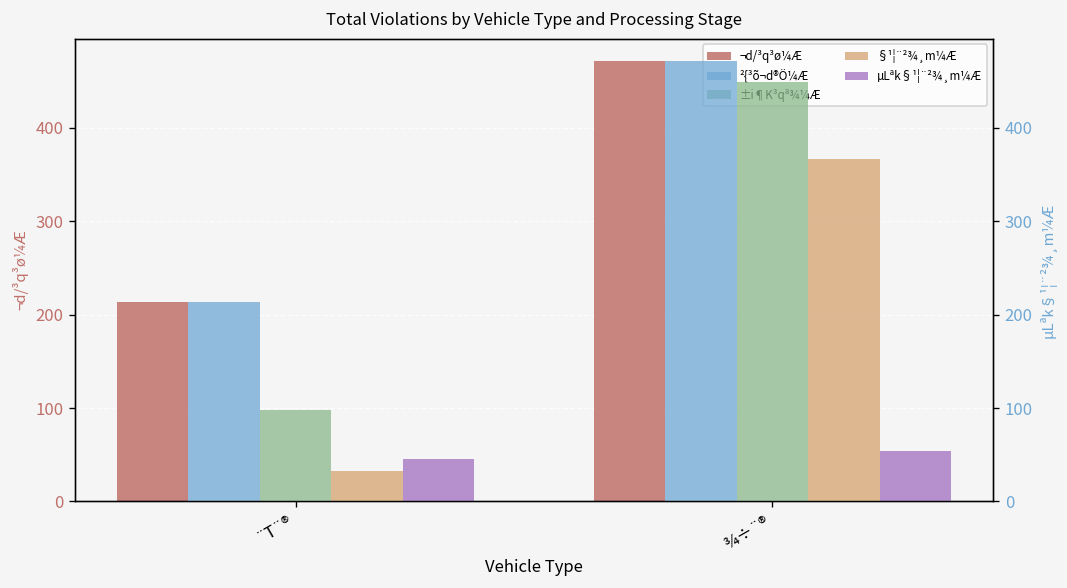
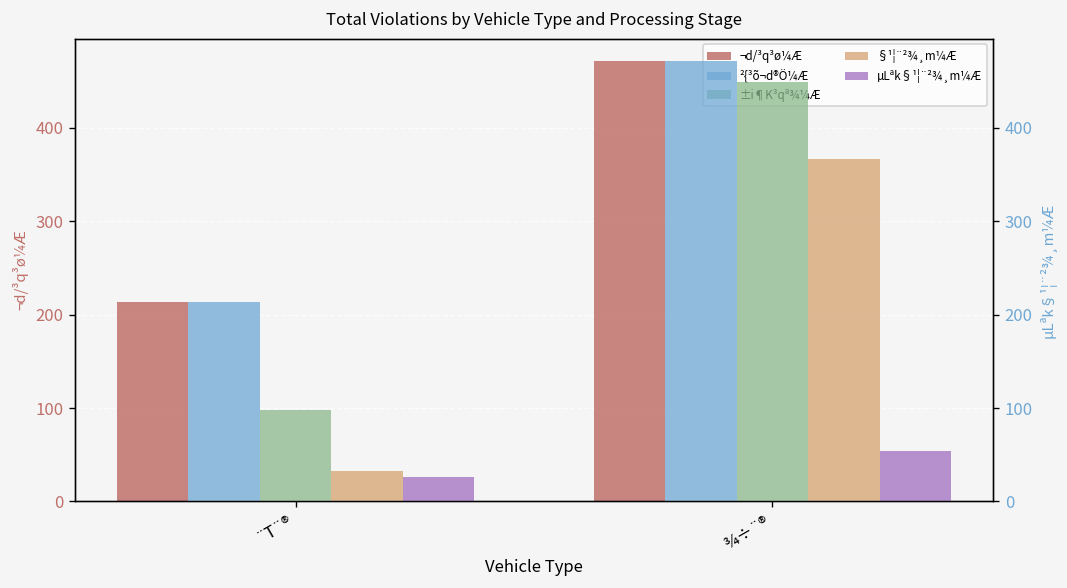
  {
    "²{³õ¬d®Ö¼Æ": {
      "¨T¨®": 210,
      "¾÷¨®": 470
    },
    "±i¶K³qª¾¼Æ": {
      "¨T¨®": 100
    },
    "µLªk§¹¦¨²¾¸m¼Æ": {
-     "¨T¨®": 50,
+     "¨T¨®": 30,
      "¾÷¨®": 50
    }
  }
